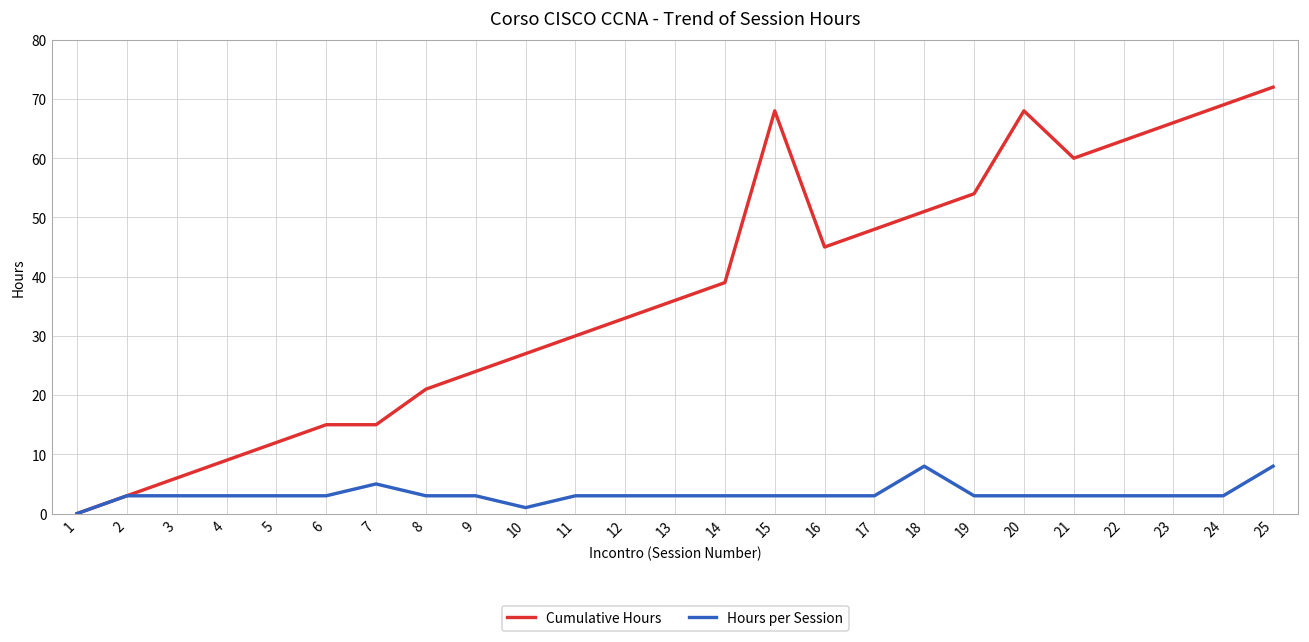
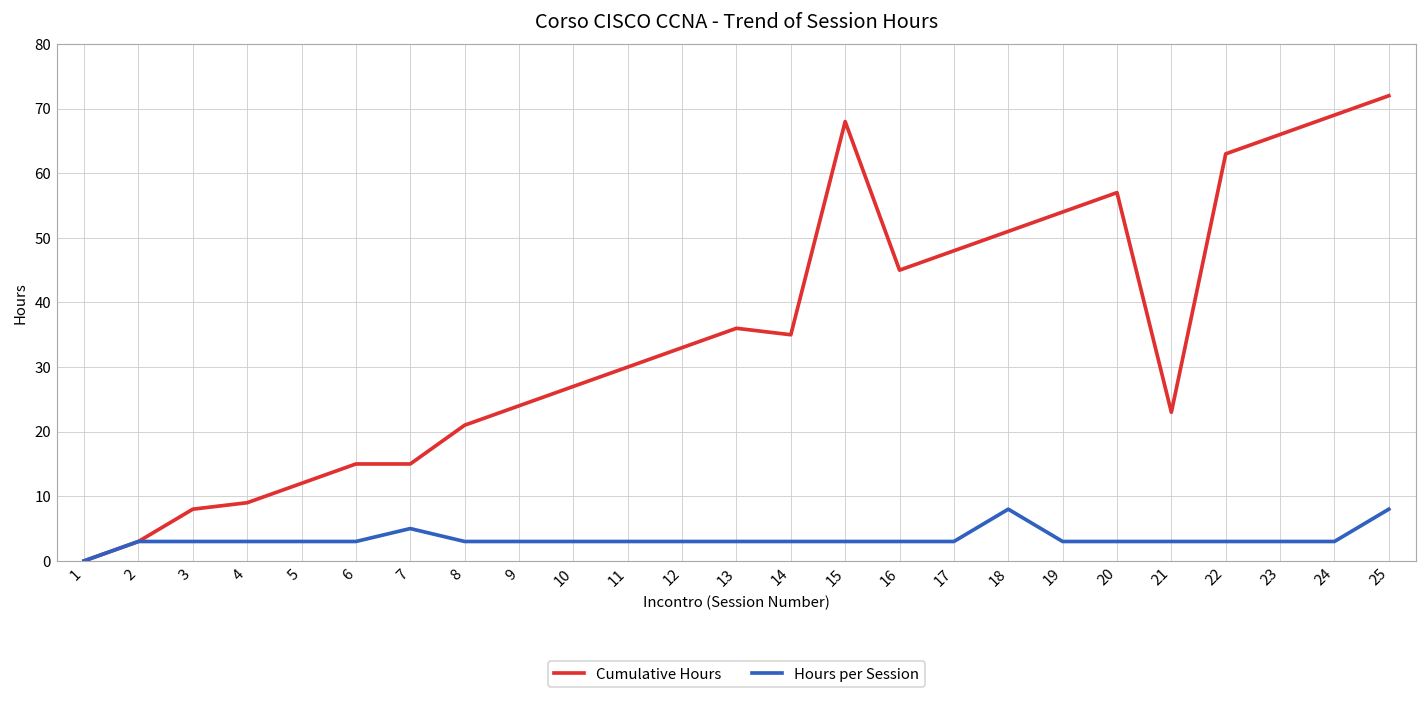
  {
    "Cumulative Hours": {
-     "3": 6,
+     "3": 8,
      "4": 9,
      "5": 12,
      "6": 15,
      "7": 15,
      "8": 21,
      "9": 24,
      "10": 27,
      "11": 30,
      "12": 33,
      "13": 36,
-     "14": 39,
+     "14": 35,
      "15": 68,
      "16": 45,
      "17": 48,
      "18": 51,
      "19": 54,
-     "20": 68,
-     "21": 60,
+     "20": 57,
+     "21": 23,
      "22": 63,
      "23": 66,
      "24": 69,
      "25": 72
    },
    "Hours per Session": {
      "3": 3,
      "4": 3,
      "5": 3,
      "6": 3,
      "7": 5,
      "8": 3,
      "9": 3,
-     "10": 1,
+     "10": 3,
      "11": 3,
      "12": 3,
      "13": 3,
      "14": 3,
      "15": 3,
      "16": 3,
      "17": 3,
      "18": 8,
      "19": 3,
      "20": 3,
      "21": 3,
      "22": 3,
      "23": 3,
      "24": 3,
      "25": 8
    }
  }
